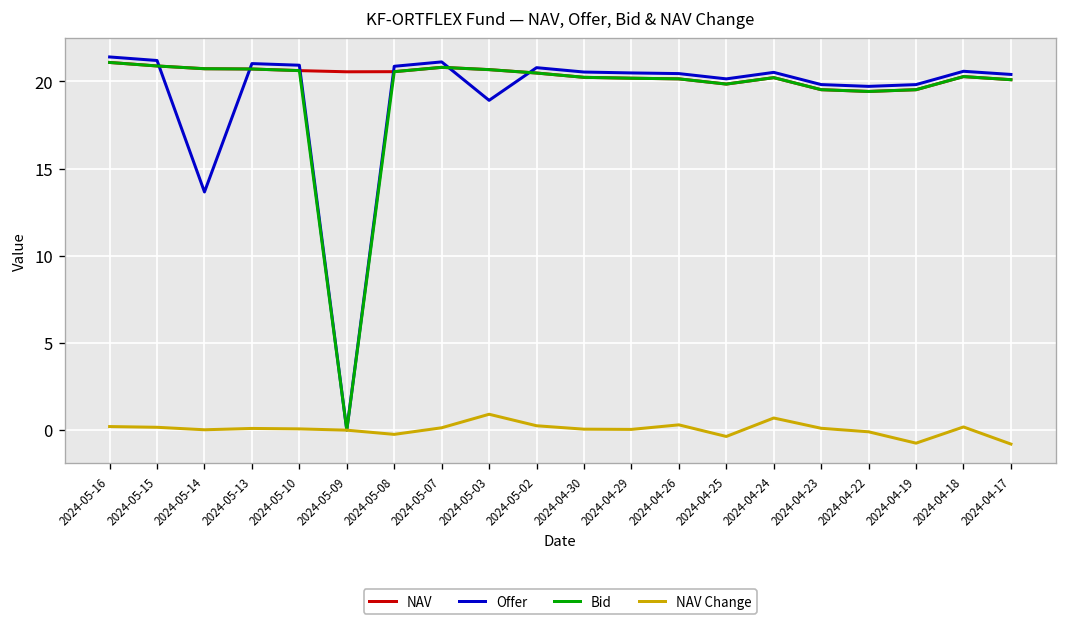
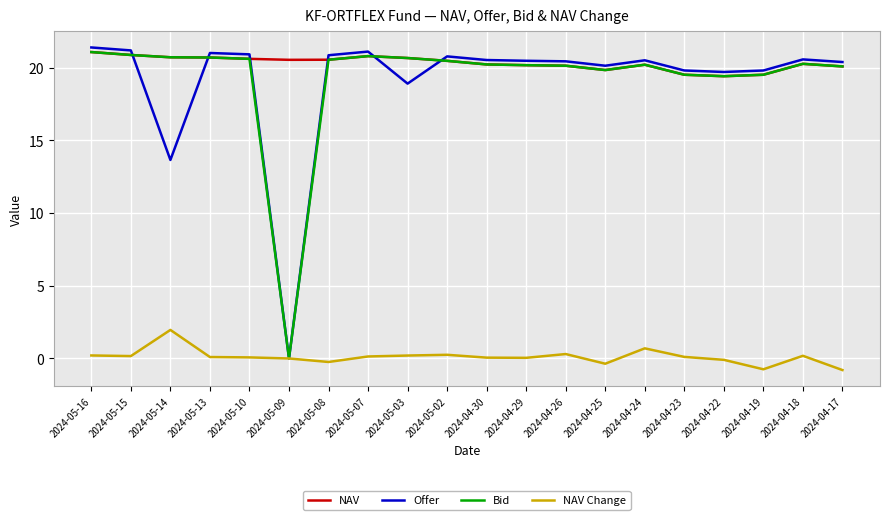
  {
    "NAV": {
      "2024-05-09": 20.6
    },
    "Offer": {
      "2024-05-16": 21.4,
      "2024-05-15": 21.2,
      "2024-05-14": 13.7,
      "2024-05-13": 21.0,
      "2024-05-10": 20.9,
      "2024-05-08": 20.9,
      "2024-05-07": 21.1,
      "2024-05-03": 18.9,
      "2024-05-02": 20.8,
      "2024-04-30": 20.5,
      "2024-04-29": 20.5,
      "2024-04-26": 20.4,
      "2024-04-25": 20.1,
      "2024-04-24": 20.5,
      "2024-04-23": 19.8,
      "2024-04-22": 19.7,
      "2024-04-19": 19.8,
      "2024-04-18": 20.6,
      "2024-04-17": 20.4
    },
    "NAV Change": {
      "2024-05-16": 0.2,
      "2024-05-15": 0.2,
-     "2024-05-14": 0.0,
+     "2024-05-14": 2.0,
      "2024-05-13": 0.1,
      "2024-05-10": 0.1,
      "2024-05-08": -0.2,
      "2024-05-07": 0.1,
-     "2024-05-03": 0.9,
+     "2024-05-03": 0.2,
      "2024-05-02": 0.2,
      "2024-04-30": 0.1,
      "2024-04-29": 0.0,
      "2024-04-26": 0.3,
      "2024-04-25": -0.4,
      "2024-04-24": 0.7,
      "2024-04-23": 0.1,
      "2024-04-22": -0.1,
      "2024-04-19": -0.8,
      "2024-04-18": 0.2,
      "2024-04-17": -0.8
    }
  }
